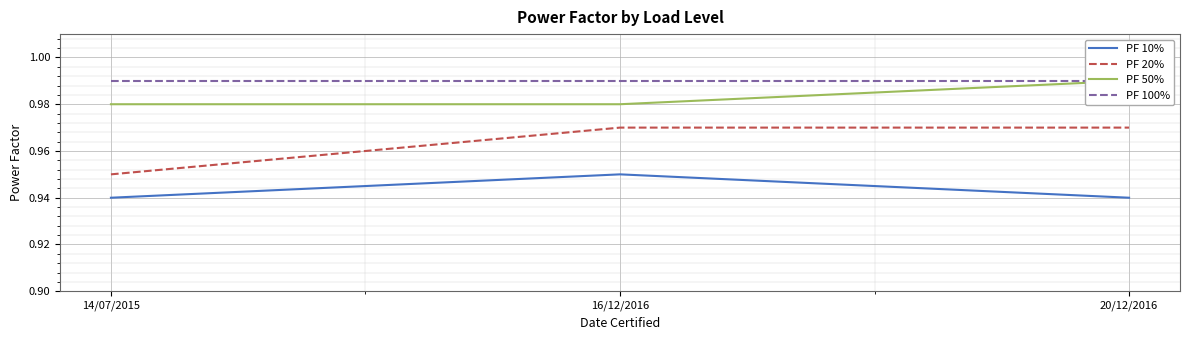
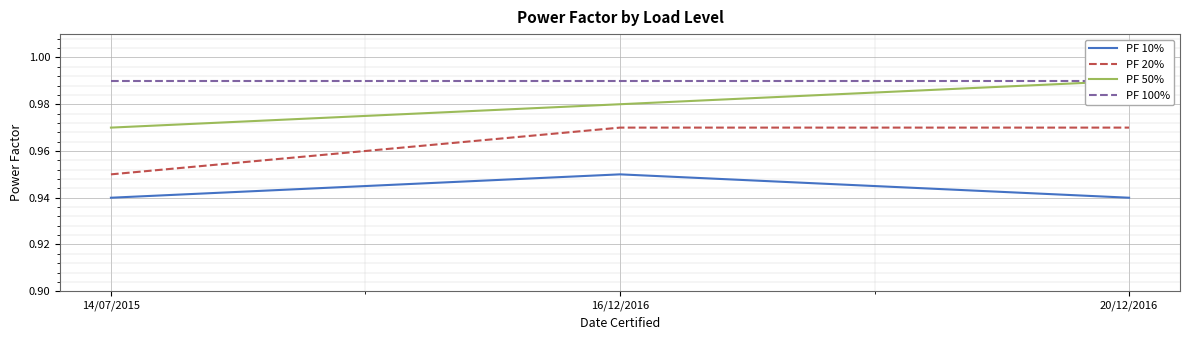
  {
    "PF 10%": {
      "14/07/2015": 0.94,
      "16/12/2016": 0.95,
      "20/12/2016": 0.94
    },
    "PF 20%": {
      "14/07/2015": 0.95,
      "16/12/2016": 0.97,
      "20/12/2016": 0.97
    },
    "PF 50%": {
-     "14/07/2015": 0.98,
+     "14/07/2015": 0.97,
      "16/12/2016": 0.98
    },
    "PF 100%": {
      "14/07/2015": 0.99,
      "16/12/2016": 0.99
    }
  }
